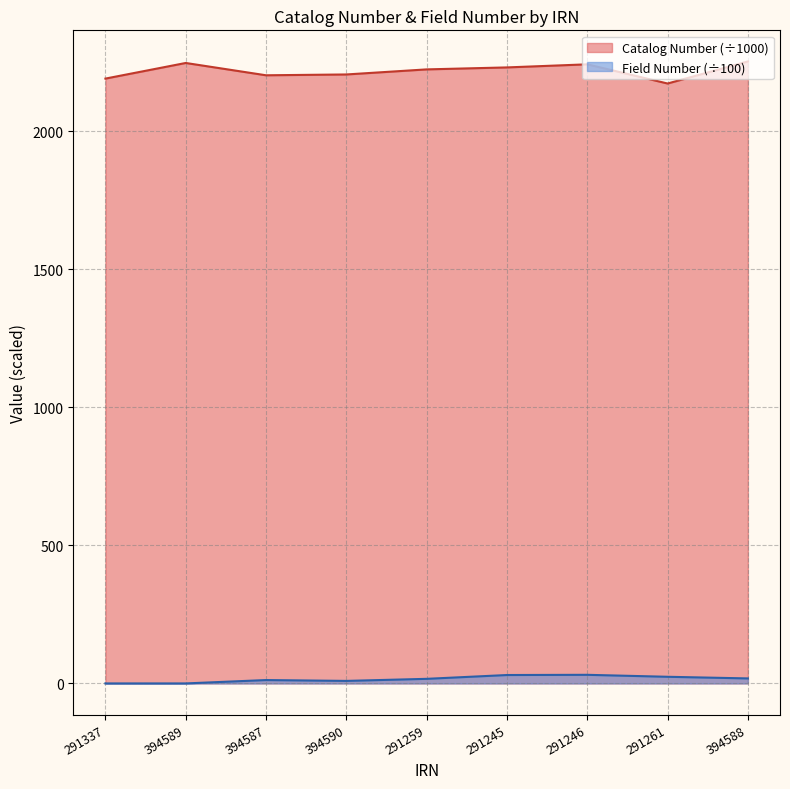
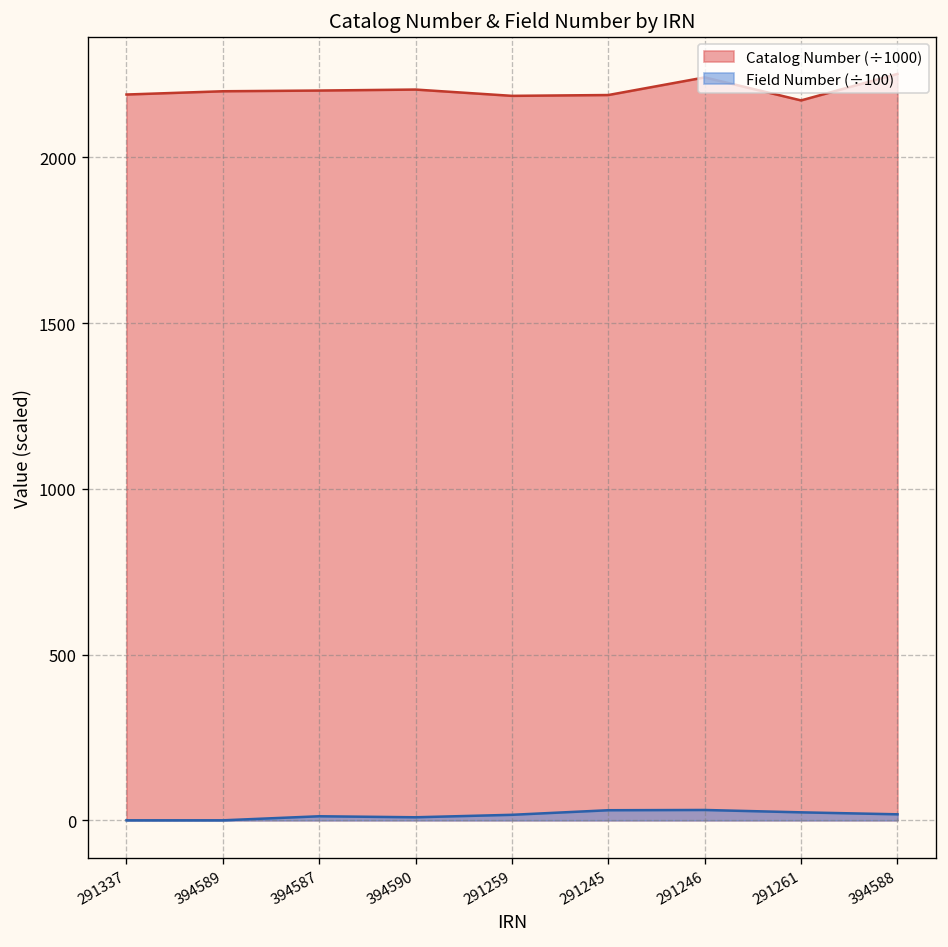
  {
    "Catalog Number (÷1000)": {
      "291337": 2190,
-     "394589": 2250,
+     "394589": 2200,
      "394587": 2200,
      "394590": 2200,
-     "291259": 2220,
-     "291245": 2230,
+     "291259": 2190,
+     "291245": 2190,
      "291261": 2170
    },
    "Field Number (÷100)": {
      "291337": 0,
      "394589": 0,
      "394587": 10,
      "394590": 10,
      "291259": 20,
      "291245": 30,
      "291246": 30,
      "291261": 20,
      "394588": 20
    }
  }
